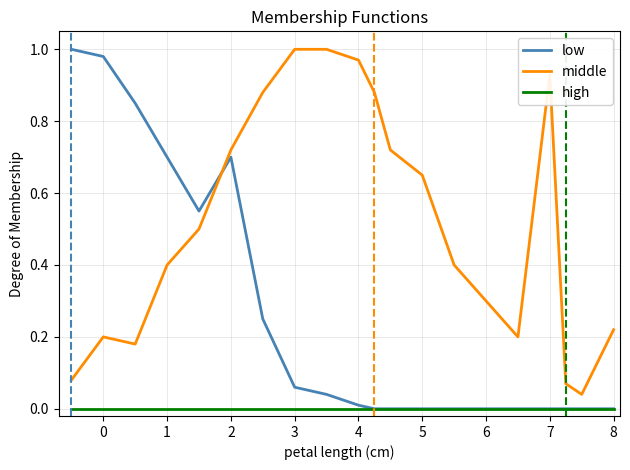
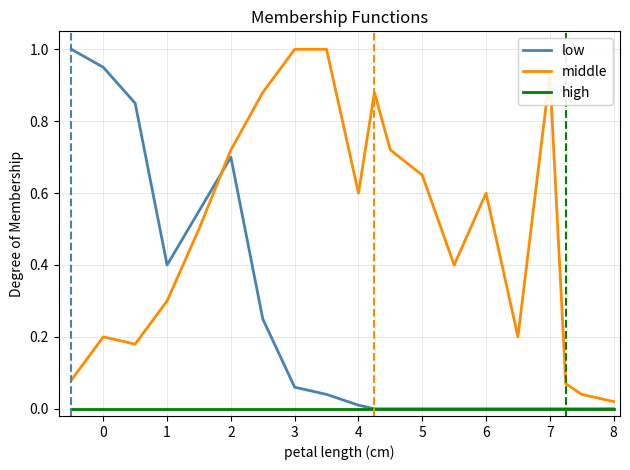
  {
    "low": {
-     "0": 0.98,
-     "1": 0.7,
+     "0": 0.95,
+     "1": 0.4,
      "2": 0.70,
      "3": 0.06,
      "4": 0.01
    },
    "middle": {
      "0": 0.20,
-     "1": 0.4,
+     "1": 0.3,
      "2": 0.72,
      "3": 1.00,
-     "4": 0.97,
+     "4": 0.60,
      "5": 0.65,
-     "6": 0.3,
-     "8": 0.22
+     "6": 0.6,
+     "8": 0.02
    },
    "high": {
      "0": 0.00,
      "1": 0.00,
      "2": 0.00,
      "3": 0.00,
      "4": 0.00
    }
  }
